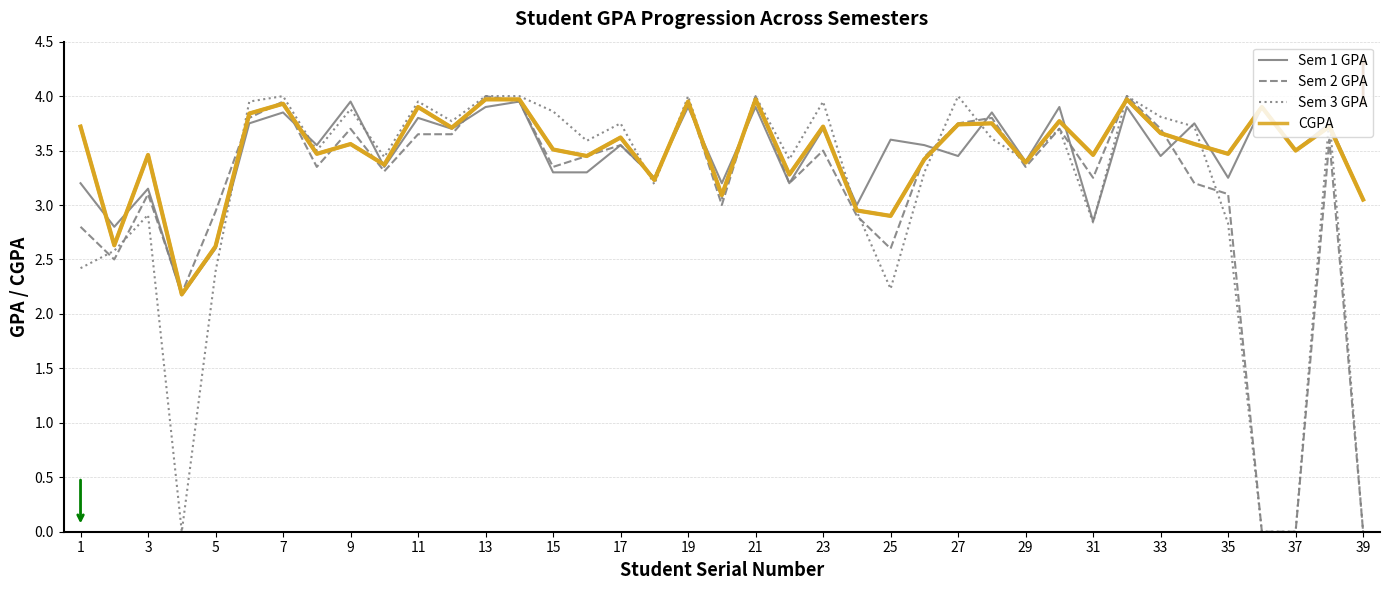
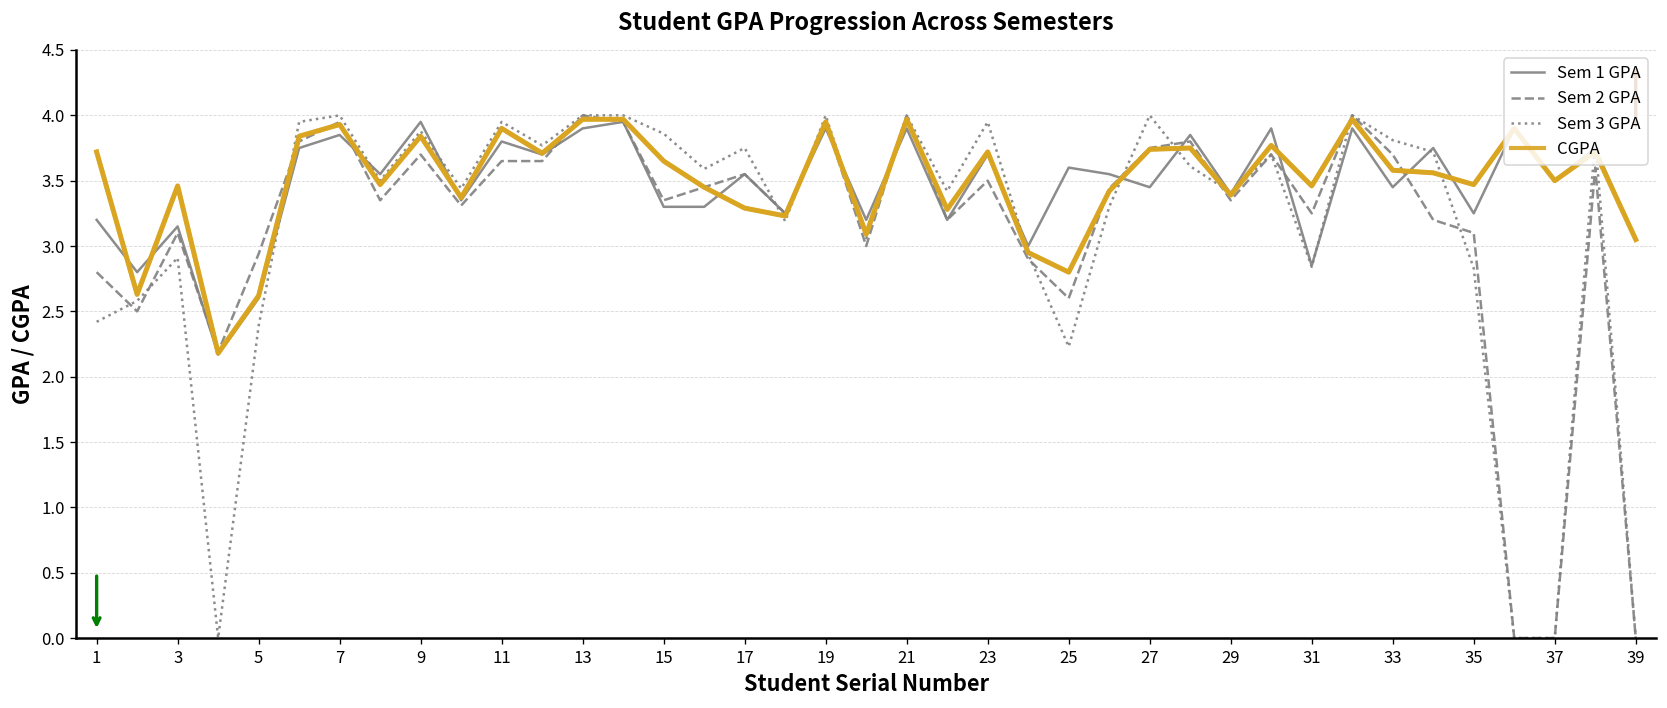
  {
    "CGPA": {
      "1": 3.72,
      "3": 3.46,
-     "9": 3.56,
+     "9": 3.84,
      "11": 3.90,
      "13": 3.97,
-     "15": 3.51,
-     "17": 3.62,
+     "15": 3.65,
+     "17": 3.29,
      "21": 3.97,
-     "25": 2.9,
+     "25": 2.8,
      "31": 3.46,
-     "33": 3.66,
+     "33": 3.58,
      "35": 3.47
    }
  }
